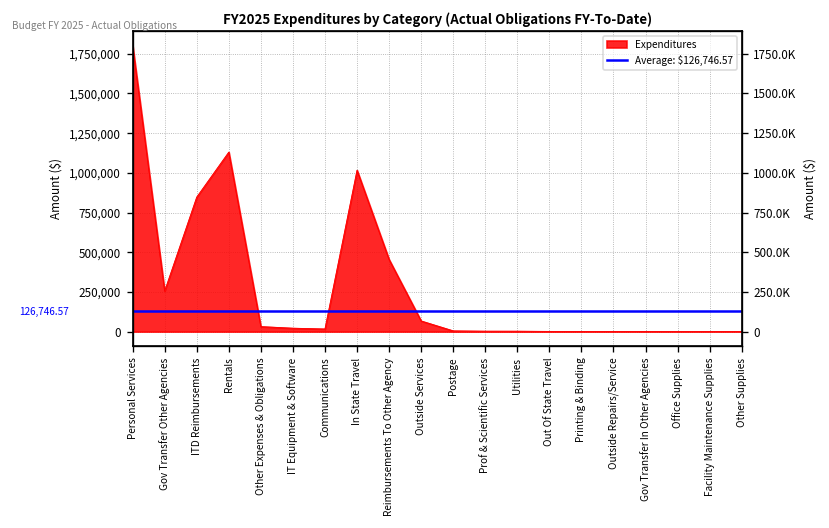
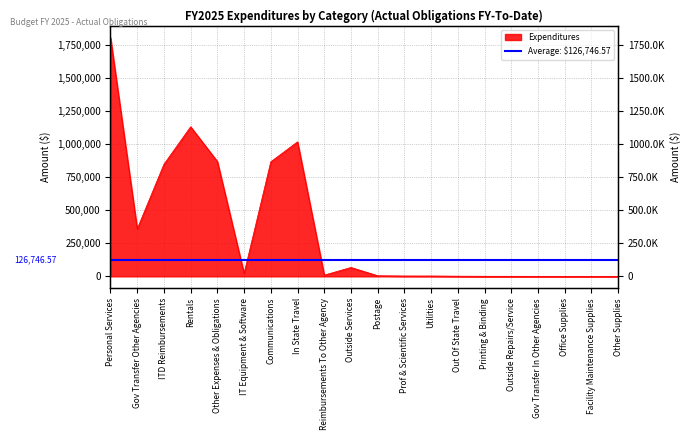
  {
    "Personal Services": "1,800,000",
-   "Gov Transfer Other Agencies": "260,000",
+   "Gov Transfer Other Agencies": "360,000",
    "ITD Reimbursements": "850,000",
    "Rentals": "1,130,000",
-   "Other Expenses & Obligations": "30,000",
+   "Other Expenses & Obligations": "870,000",
    "IT Equipment & Software": "20,000",
-   "Communications": "20,000",
+   "Communications": "870,000",
    "In State Travel": "1,020,000",
-   "Reimbursements To Other Agency": "450,000",
+   "Reimbursements To Other Agency": "10,000",
    "Outside Services": "70,000",
    "Postage": "0",
    "Prof & Scientific Services": "0",
    "Utilities": "0",
    "Out Of State Travel": "0",
    "Printing & Binding": "0",
    "Outside Repairs/Service": "0",
    "Gov Transfer In Other Agencies": "0",
    "Office Supplies": "0",
    "Facility Maintenance Supplies": "0",
    "Other Supplies": "0"
  }
